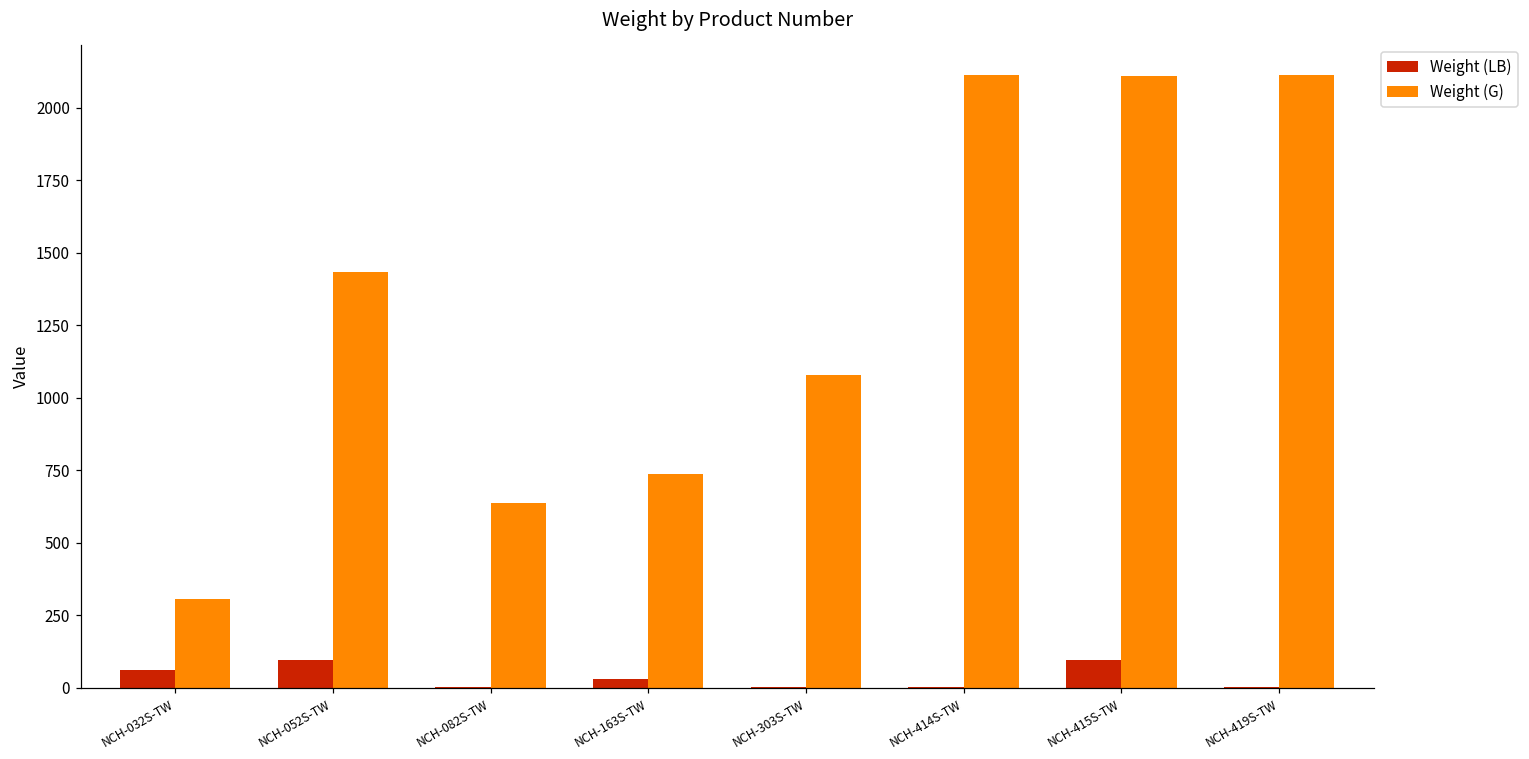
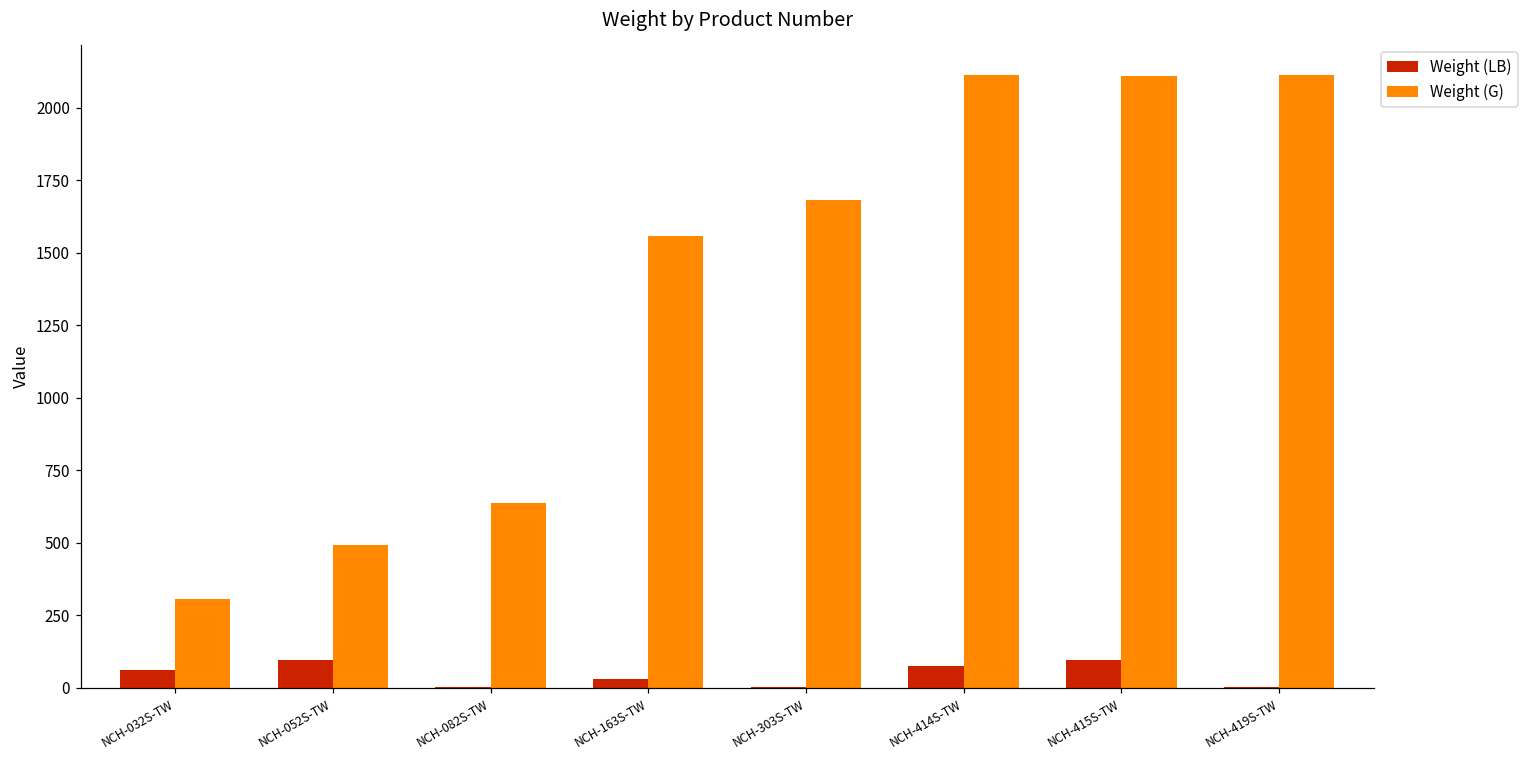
  {
    "Weight (LB)": {
      "NCH-032S-TW": 60,
      "NCH-052S-TW": 100,
      "NCH-163S-TW": 30,
-     "NCH-414S-TW": 0,
+     "NCH-414S-TW": 70,
      "NCH-415S-TW": 100
    },
    "Weight (G)": {
      "NCH-032S-TW": 310,
-     "NCH-052S-TW": 1430,
+     "NCH-052S-TW": 490,
      "NCH-082S-TW": 640,
-     "NCH-163S-TW": 740,
-     "NCH-303S-TW": 1080,
+     "NCH-163S-TW": 1560,
+     "NCH-303S-TW": 1680,
      "NCH-414S-TW": 2110,
      "NCH-415S-TW": 2110,
      "NCH-419S-TW": 2110
    }
  }
